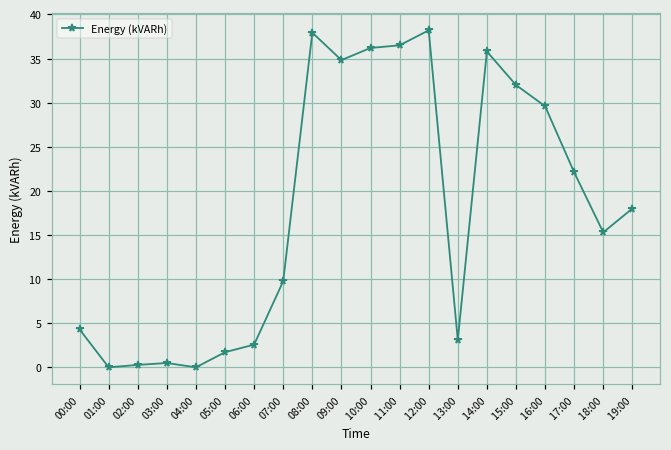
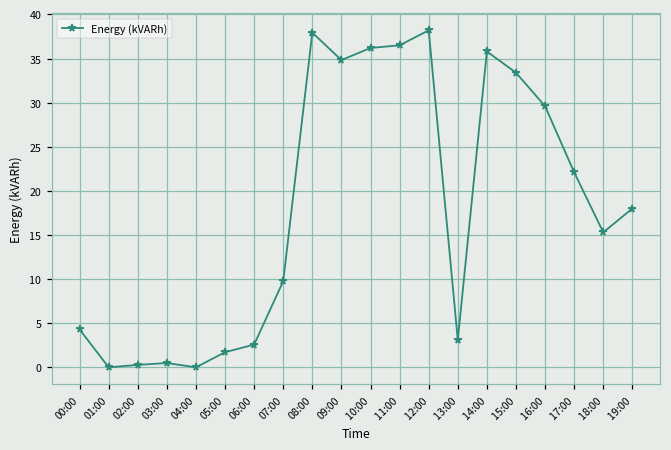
  {
    "00:00": 4,
    "01:00": 0,
    "02:00": 0,
    "03:00": 0,
    "04:00": 0,
    "05:00": 2,
    "06:00": 3,
    "07:00": 10,
    "08:00": 38,
    "09:00": 35,
    "10:00": 36,
    "11:00": 37,
    "12:00": 38,
    "13:00": 3,
    "14:00": 36,
-   "15:00": 32,
+   "15:00": 33,
    "16:00": 30,
    "17:00": 22,
    "18:00": 15,
    "19:00": 18
  }
